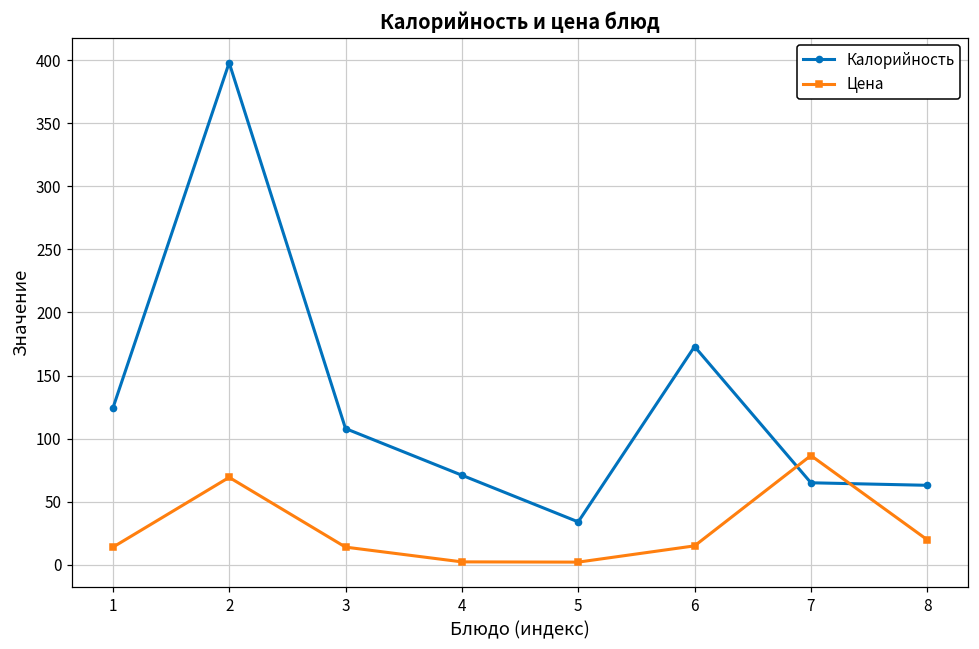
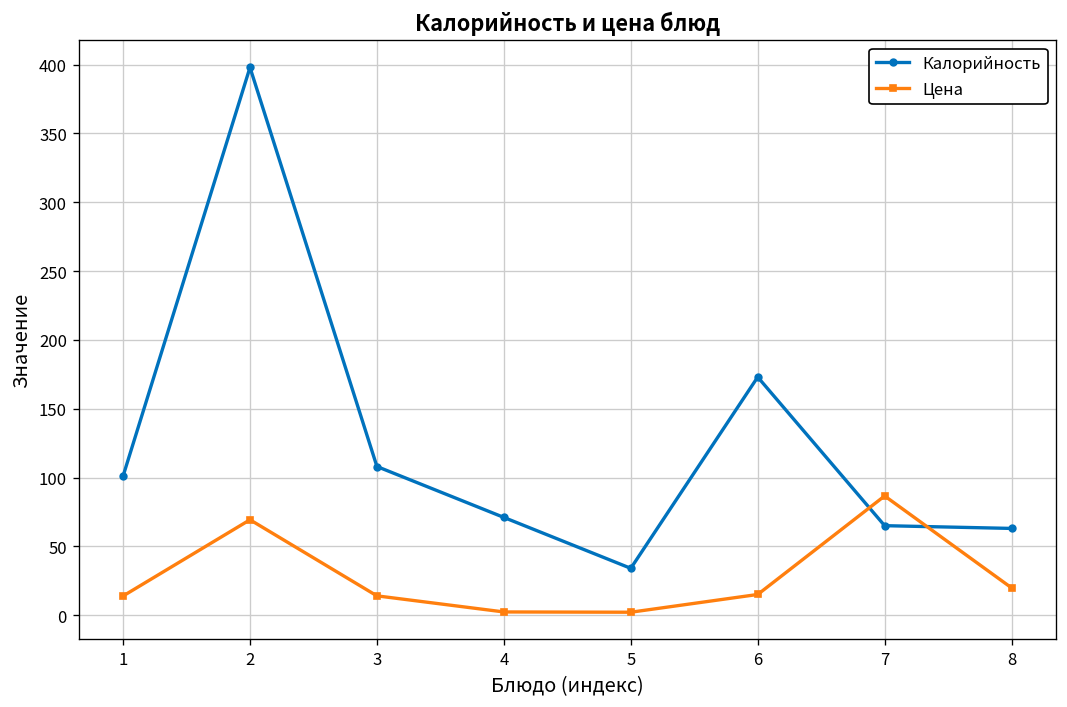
  {
    "Калорийность": {
-     "1": 124,
+     "1": 101,
      "2": 398,
      "3": 108,
      "4": 71,
      "5": 34,
      "6": 173,
      "7": 65,
      "8": 63
    },
    "Цена": {
      "1": 14,
      "2": 69,
      "3": 14,
      "4": 2,
      "5": 2,
      "6": 15,
      "7": 87,
      "8": 20
    }
  }
